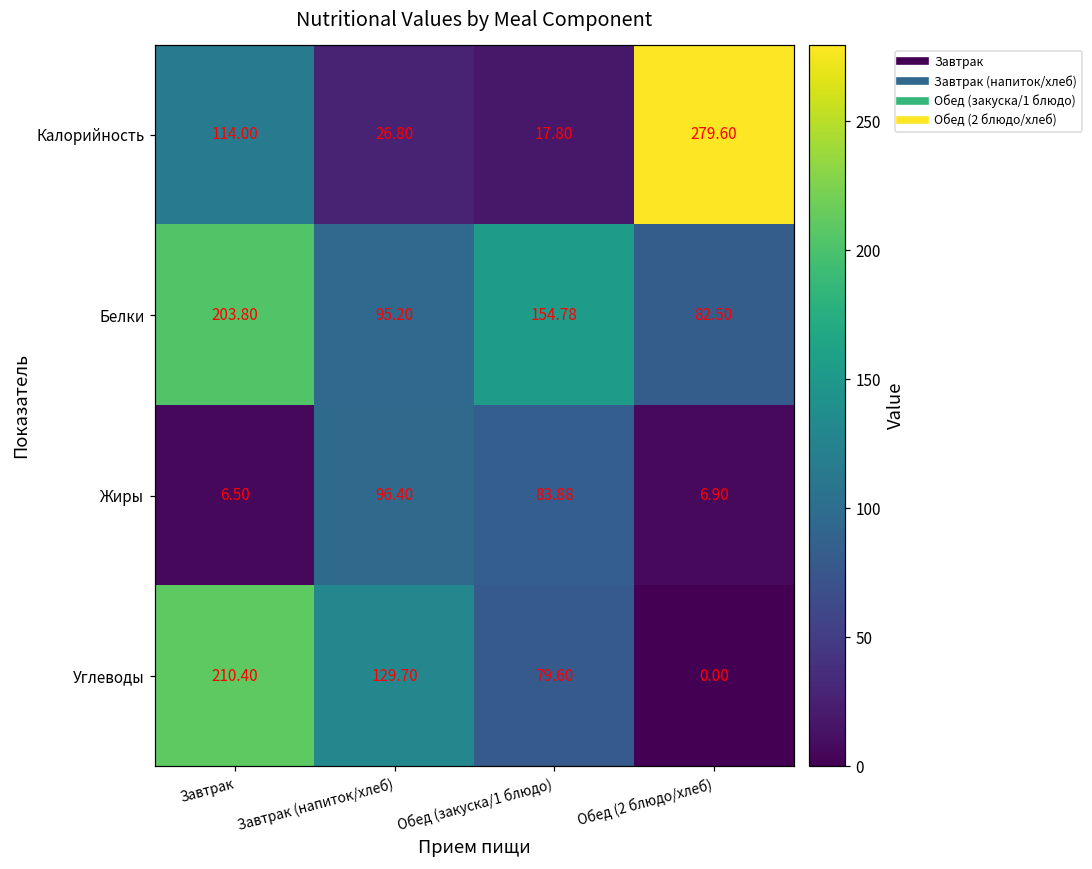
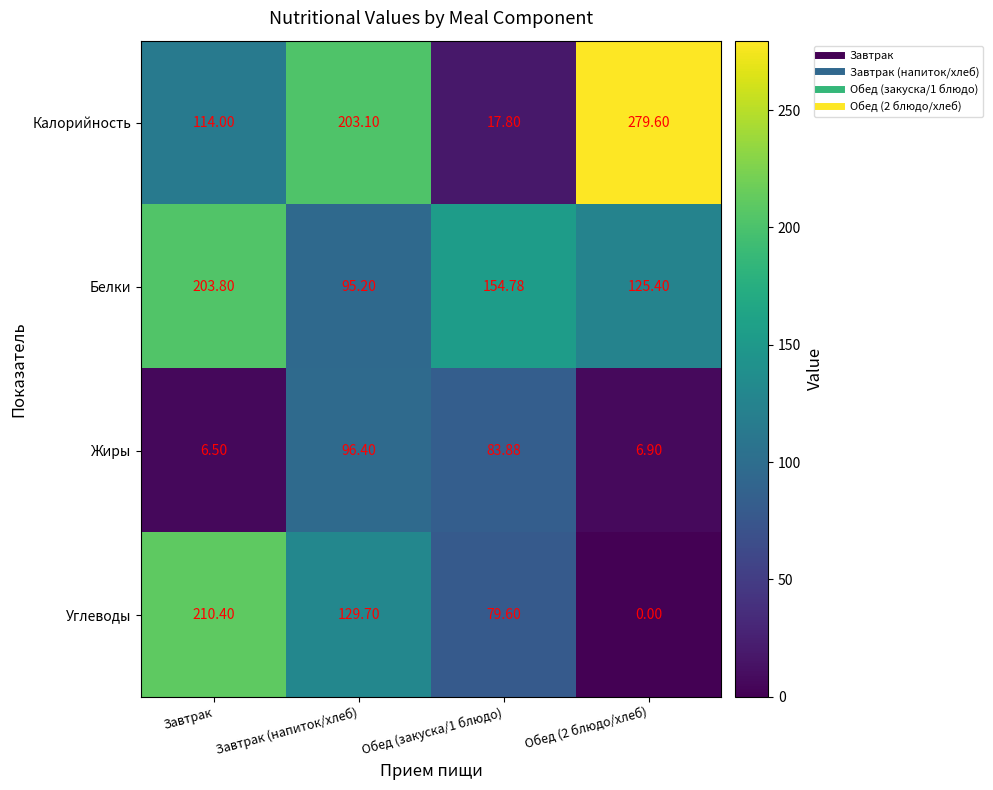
  {
    "Калорийность": {
      "Завтрак": 114.00,
-     "Завтрак (напиток/хлеб)": 26.80,
+     "Завтрак (напиток/хлеб)": 203.10,
      "Обед (закуска/1 блюдо)": 17.80,
      "Обед (2 блюдо/хлеб)": 279.60
    },
    "Белки": {
      "Завтрак": 203.80,
      "Завтрак (напиток/хлеб)": 95.20,
      "Обед (закуска/1 блюдо)": 154.78,
-     "Обед (2 блюдо/хлеб)": 82.50
+     "Обед (2 блюдо/хлеб)": 125.40
    },
    "Жиры": {
      "Завтрак": 6.50,
      "Завтрак (напиток/хлеб)": 96.40,
      "Обед (закуска/1 блюдо)": 83.88,
      "Обед (2 блюдо/хлеб)": 6.90
    },
    "Углеводы": {
      "Завтрак": 210.40,
      "Завтрак (напиток/хлеб)": 129.70,
      "Обед (закуска/1 блюдо)": 79.60,
      "Обед (2 блюдо/хлеб)": 0.00
    }
  }
